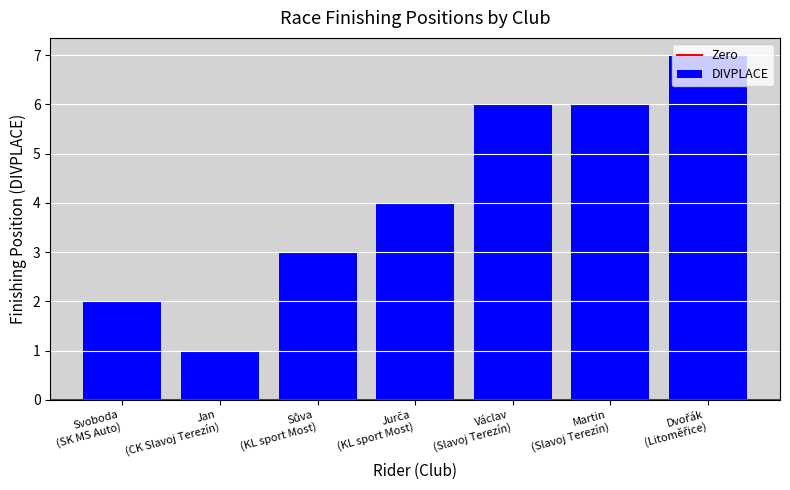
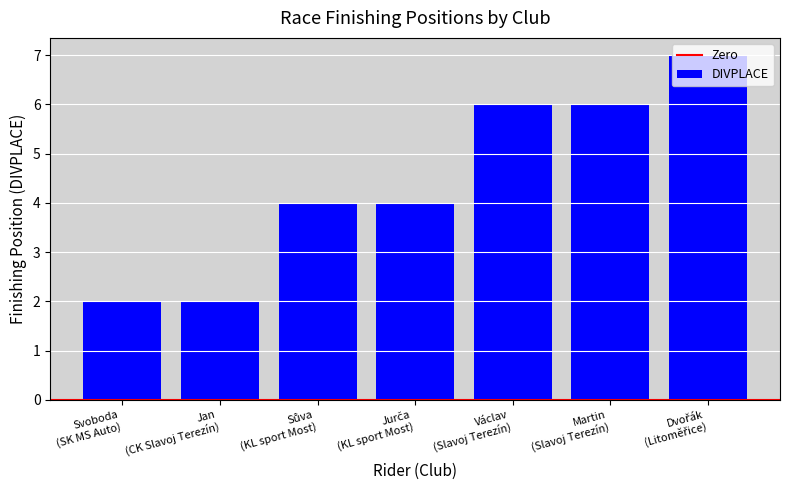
  {
    "Svoboda (SK MS Auto)": 2,
-   "Jan (CK Slavoj Terezín)": 1,
-   "Sůva (KL sport Most)": 3,
+   "Jan (CK Slavoj Terezín)": 2,
+   "Sůva (KL sport Most)": 4,
    "Jurča (KL sport Most)": 4,
    "Václav (Slavoj Terezín)": 6,
    "Martin (Slavoj Terezín)": 6
  }
